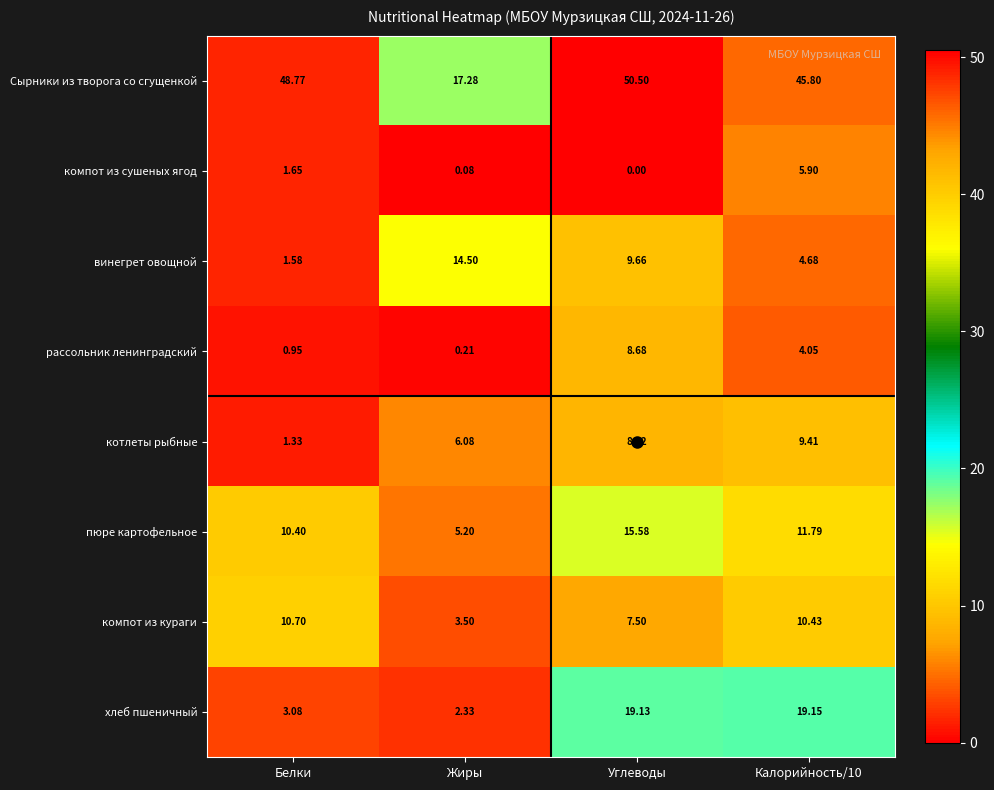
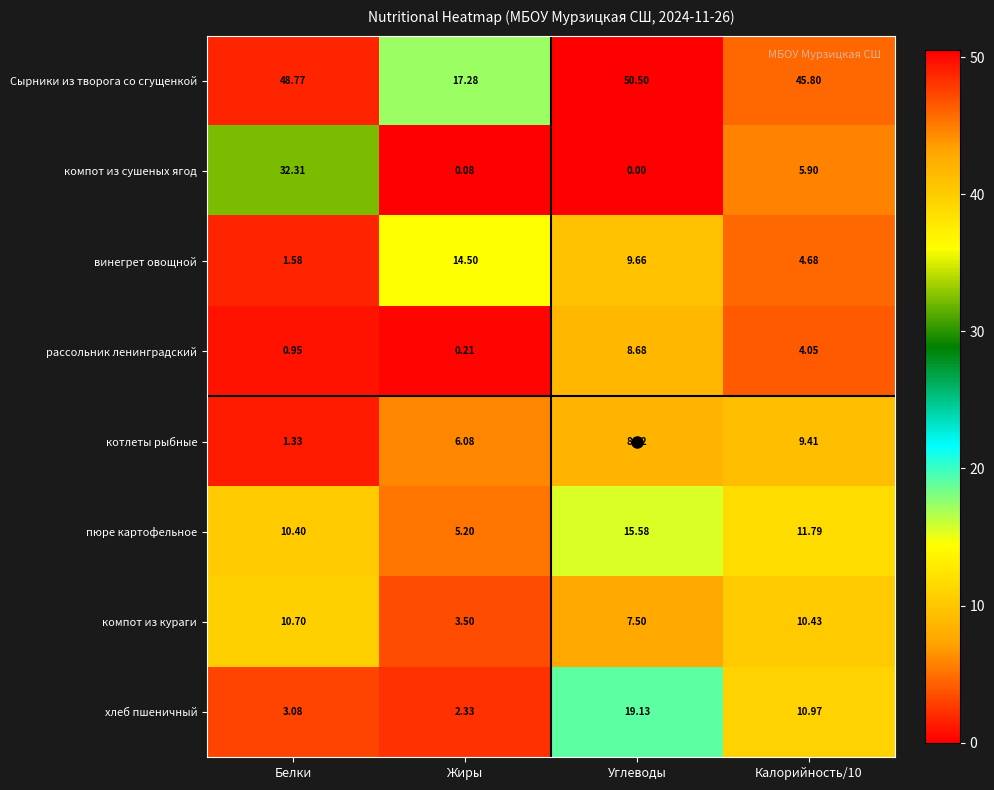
  {
    "Сырники из творога со сгущенкой": {
      "Белки": 48.77,
      "Жиры": 17.28,
      "Углеводы": 50.50
    },
    "компот из сушеных ягод": {
-     "Белки": 1.65,
+     "Белки": 32.31,
      "Жиры": 0.08,
      "Углеводы": 0.00,
      "Калорийность/10": 5.90
    },
    "винегрет овощной": {
      "Белки": 1.58,
      "Жиры": 14.50,
      "Углеводы": 9.66,
      "Калорийность/10": 4.68
    },
    "рассольник ленинградский": {
      "Белки": 0.95,
      "Жиры": 0.21,
      "Углеводы": 8.68,
      "Калорийность/10": 4.05
    },
    "котлеты рыбные": {
      "Белки": 1.33,
      "Жиры": 6.08,
      "Калорийность/10": 9.41
    },
    "пюре картофельное": {
      "Белки": 10.40,
      "Жиры": 5.20,
      "Углеводы": 15.58,
      "Калорийность/10": 11.79
    },
    "компот из кураги": {
      "Белки": 10.70,
      "Жиры": 3.50,
      "Углеводы": 7.50,
      "Калорийность/10": 10.43
    },
    "хлеб пшеничный": {
      "Белки": 3.08,
      "Жиры": 2.33,
      "Углеводы": 19.13,
-     "Калорийность/10": 19.15
+     "Калорийность/10": 10.97
    }
  }
